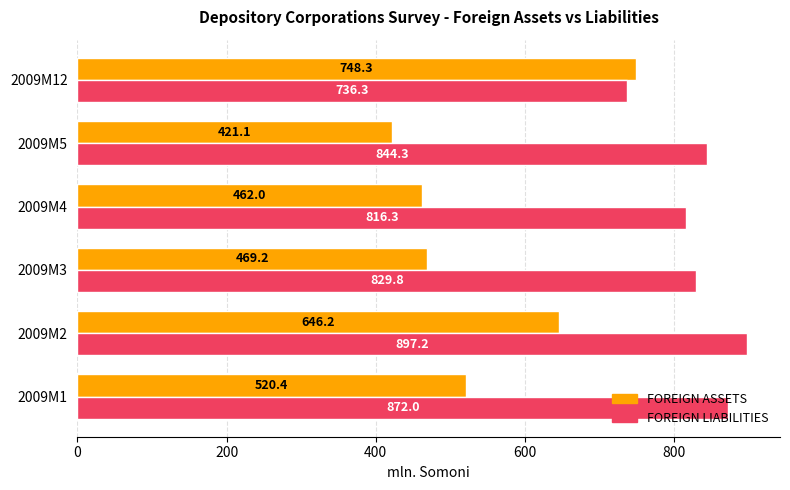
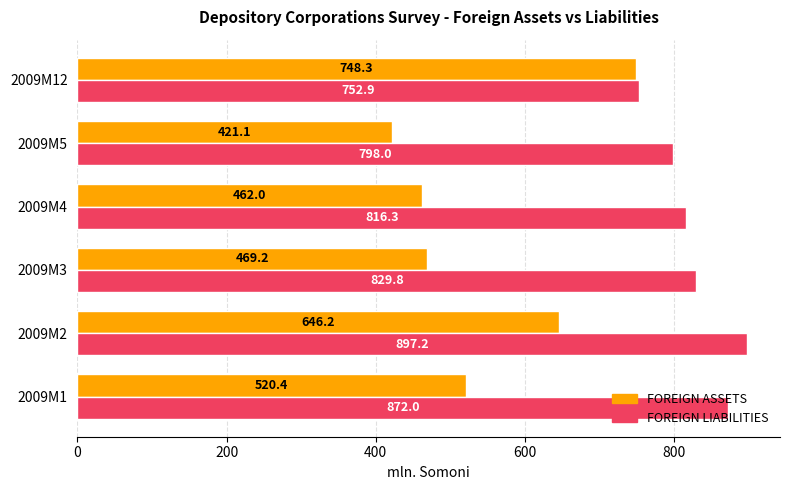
  {
    "FOREIGN ASSETS": {
      "2009M12": 748.3,
      "2009M5": 421.1,
      "2009M4": 462.0,
      "2009M3": 469.2,
      "2009M2": 646.2,
      "2009M1": 520.4
    },
    "FOREIGN LIABILITIES": {
-     "2009M12": 736.3,
-     "2009M5": 844.3,
+     "2009M12": 752.9,
+     "2009M5": 798.0,
      "2009M4": 816.3,
      "2009M3": 829.8,
      "2009M2": 897.2,
      "2009M1": 872.0
    }
  }
